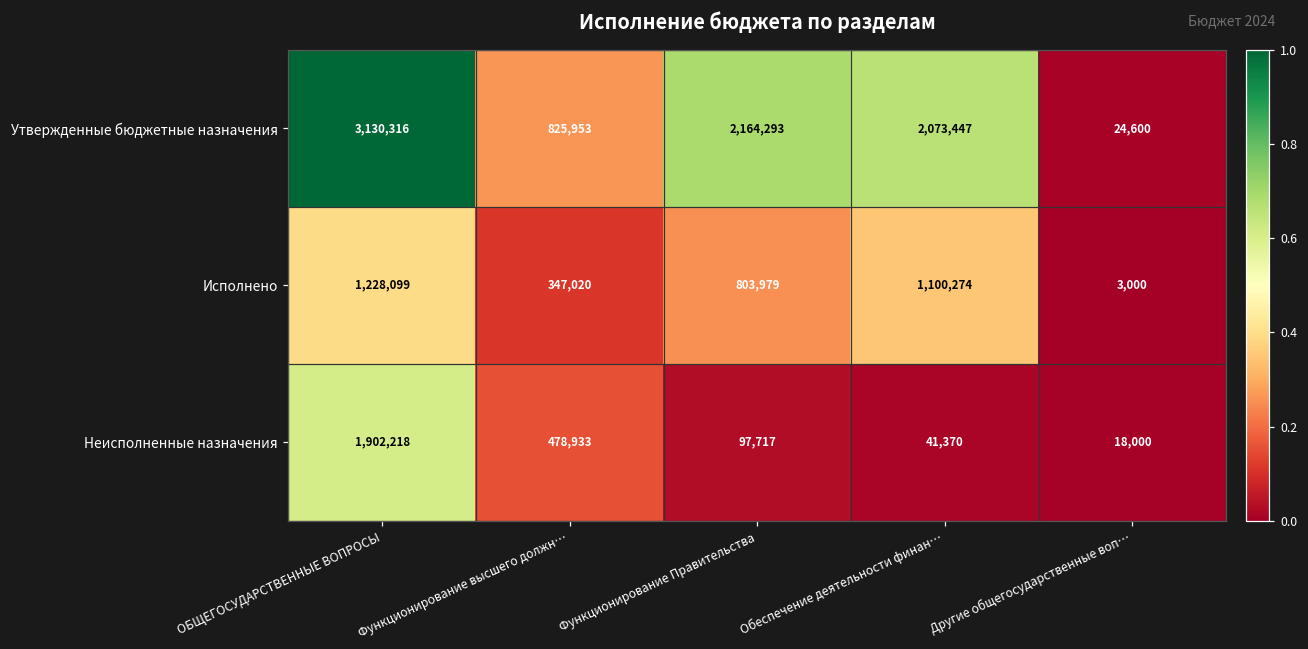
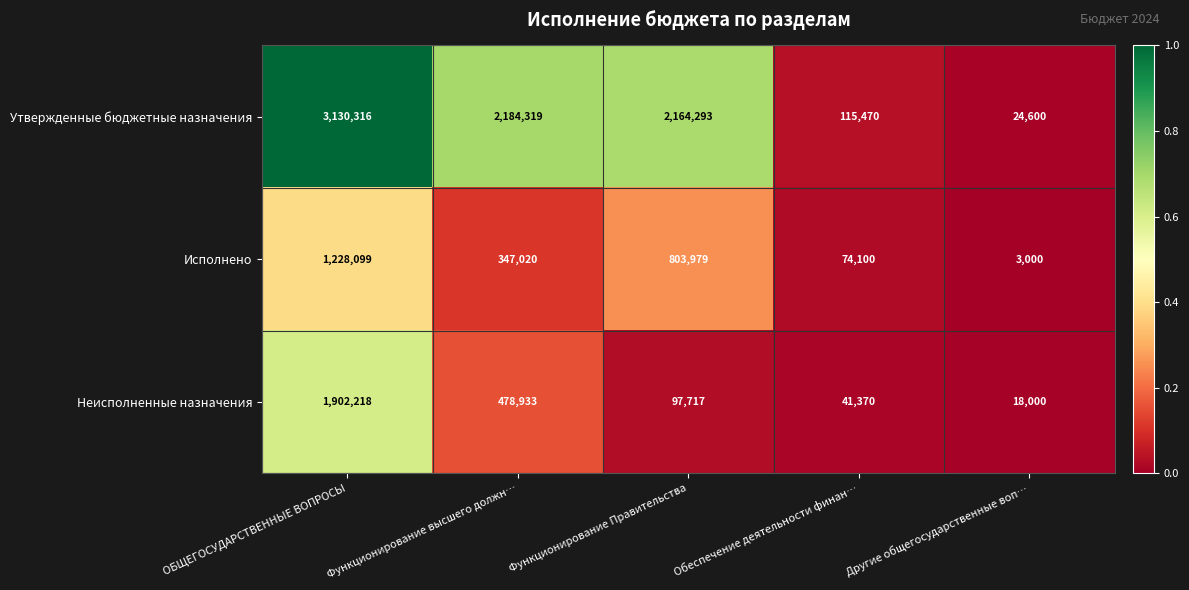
  {
    "Утвержденные бюджетные назначения": {
      "ОБЩЕГОСУДАРСТВЕННЫЕ ВОПРОСЫ": "3,130,316",
-     "Функционирование высшего должн…": "825,953",
+     "Функционирование высшего должн…": "2,184,319",
      "Функционирование Правительства": "2,164,293",
-     "Обеспечение деятельности финан…": "2,073,447",
+     "Обеспечение деятельности финан…": "115,470",
      "Другие общегосударственные воп…": "24,600"
    },
    "Исполнено": {
      "ОБЩЕГОСУДАРСТВЕННЫЕ ВОПРОСЫ": "1,228,099",
      "Функционирование высшего должн…": "347,020",
      "Функционирование Правительства": "803,979",
-     "Обеспечение деятельности финан…": "1,100,274",
+     "Обеспечение деятельности финан…": "74,100",
      "Другие общегосударственные воп…": "3,000"
    },
    "Неисполненные назначения": {
      "ОБЩЕГОСУДАРСТВЕННЫЕ ВОПРОСЫ": "1,902,218",
      "Функционирование высшего должн…": "478,933",
      "Функционирование Правительства": "97,717",
      "Обеспечение деятельности финан…": "41,370",
      "Другие общегосударственные воп…": "18,000"
    }
  }
